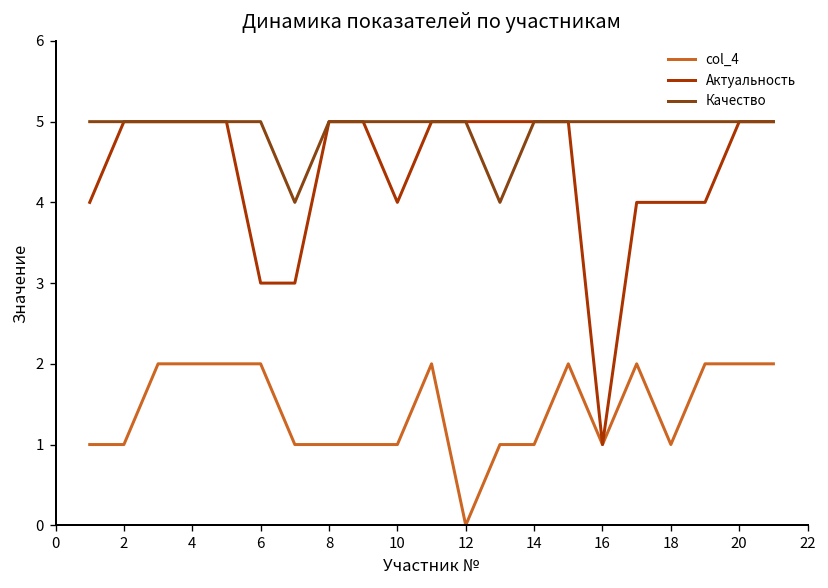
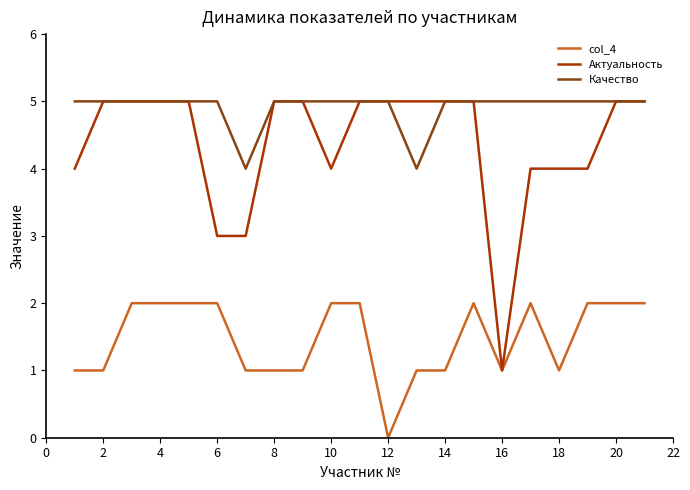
  {
    "col_4": {
      "2": 1,
      "4": 2,
      "6": 2,
      "8": 1,
-     "10": 1,
+     "10": 2,
      "12": 0,
      "14": 1,
      "18": 1,
      "20": 2
    }
  }
